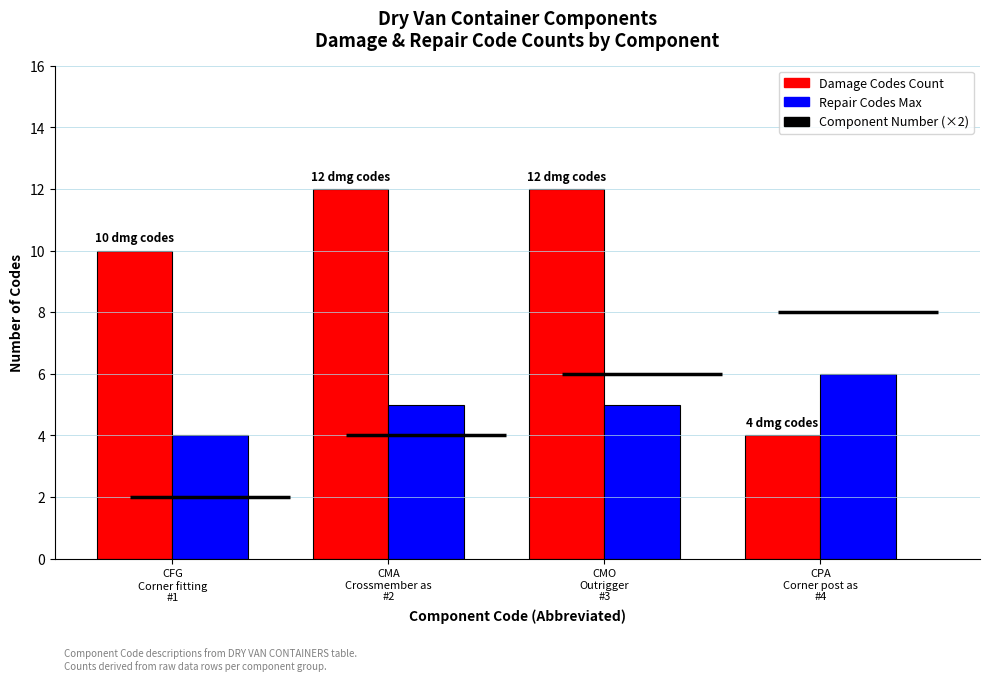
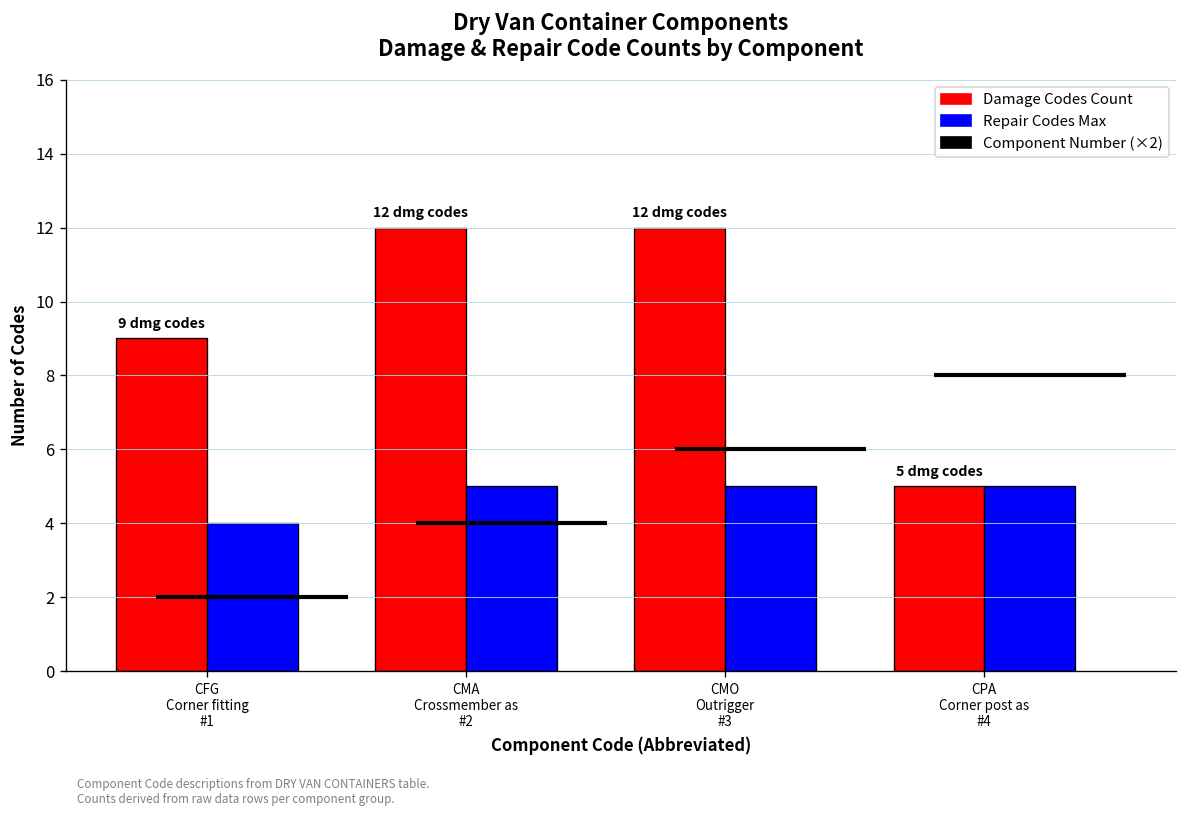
  {
    "Damage Codes Count": {
-     "CFG Corner fitting #1": 10,
+     "CFG Corner fitting #1": 9,
      "CMA Crossmember as #2": 12,
      "CMO Outrigger #3": 12,
-     "CPA Corner post as #4": 4
+     "CPA Corner post as #4": 5
    },
    "Repair Codes Max": {
      "CFG Corner fitting #1": 4,
      "CMA Crossmember as #2": 5,
      "CMO Outrigger #3": 5,
-     "CPA Corner post as #4": 6
+     "CPA Corner post as #4": 5
    }
  }
